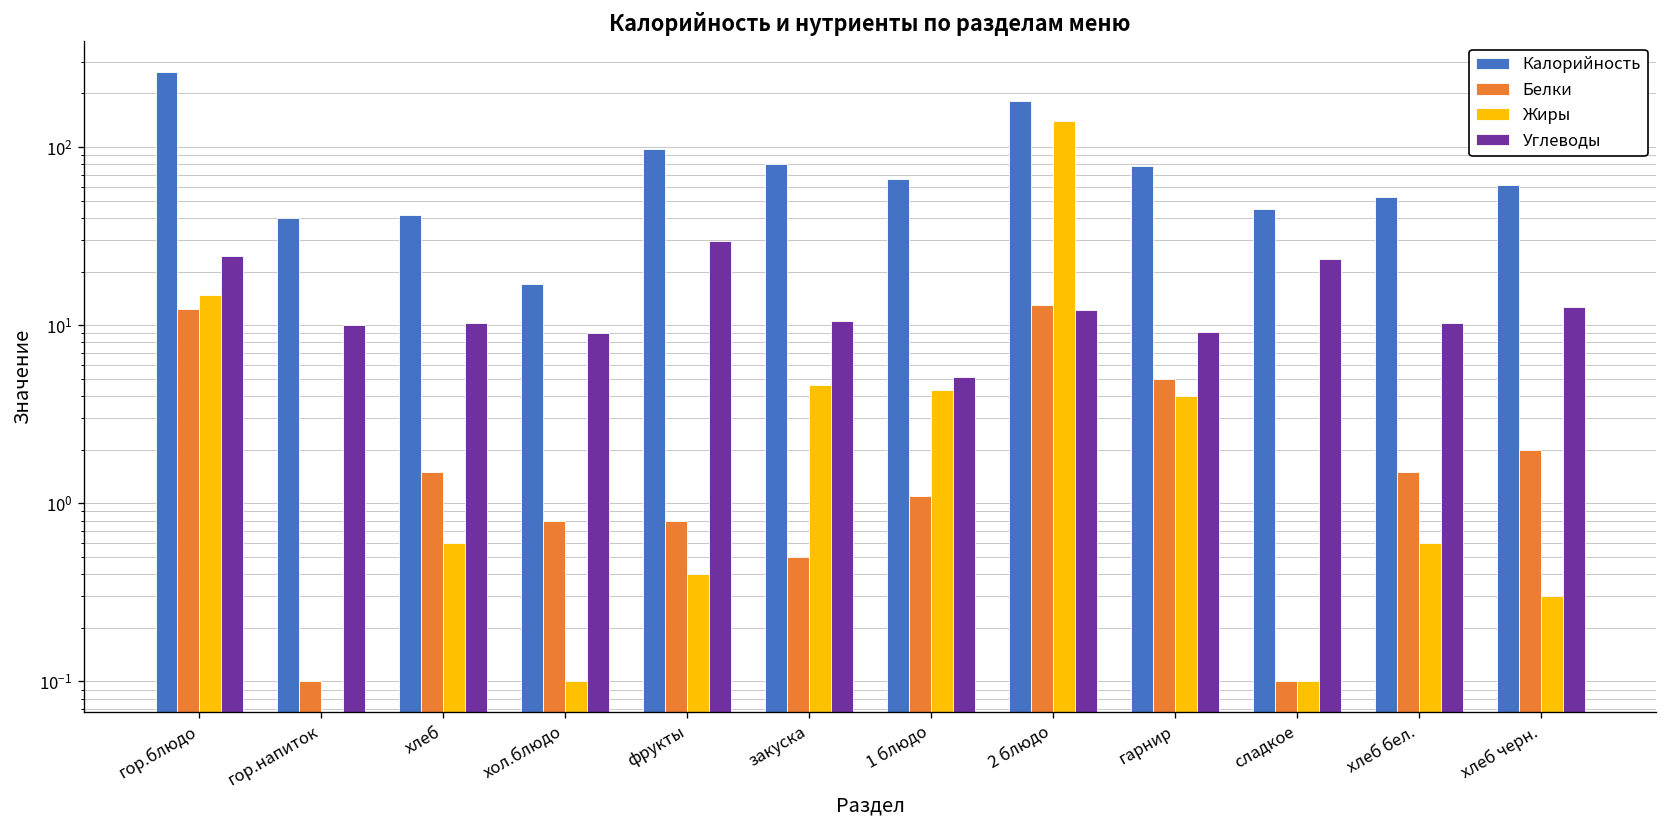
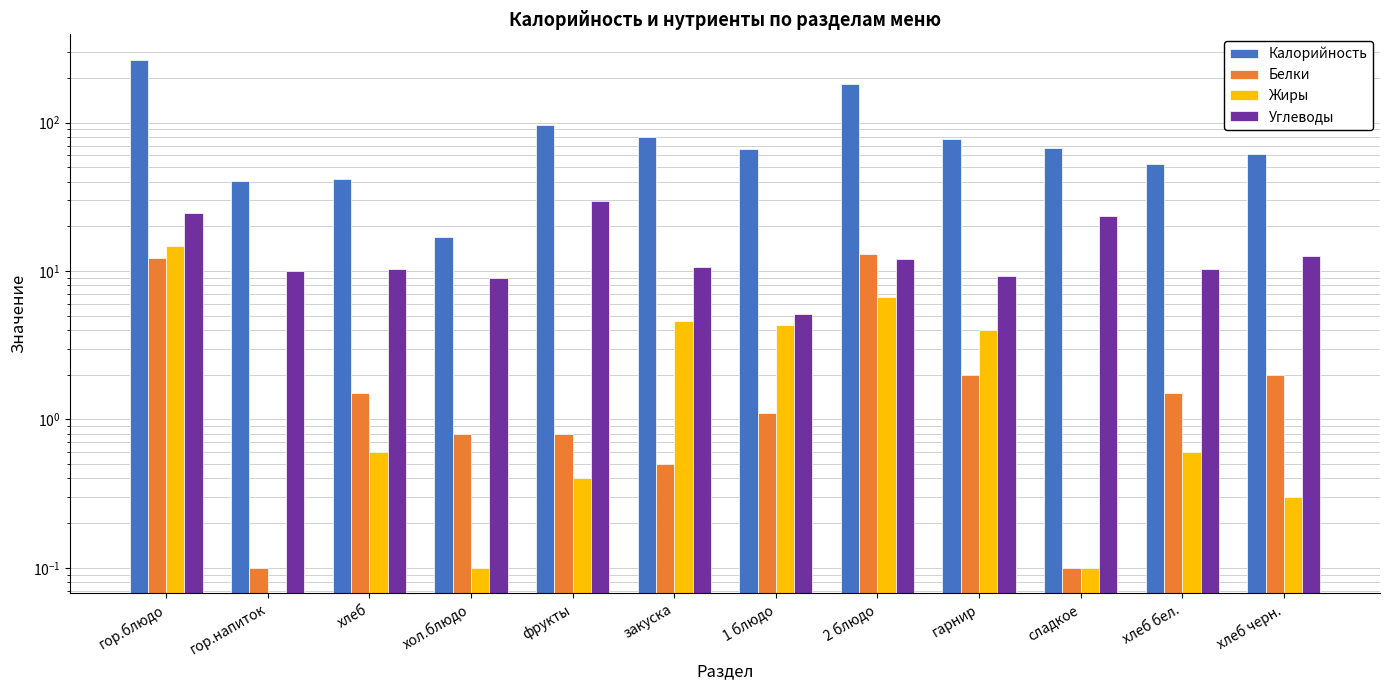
  {
    "Калорийность": {
      "гор.блюдо": 270,
      "гор.напиток": 40,
      "хлеб": 42,
      "хол.блюдо": 17,
      "фрукты": 100,
      "закуска": 80,
      "1 блюдо": 70,
      "2 блюдо": 180,
      "гарнир": 80,
-     "сладкое": 45,
+     "сладкое": 70,
      "хлеб бел.": 52,
      "хлеб черн.": 61
    },
    "Белки": {
      "гор.блюдо": 12,
      "гор.напиток": 0.10,
      "хлеб": 1.5,
      "хол.блюдо": 0.8,
      "фрукты": 0.8,
      "закуска": 0.50,
      "1 блюдо": 1.1,
      "2 блюдо": 13,
-     "гарнир": 5,
+     "гарнир": 2,
      "сладкое": 0.10,
      "хлеб бел.": 1.5,
      "хлеб черн.": 2
    },
    "Жиры": {
      "гор.блюдо": 15,
      "хлеб": 0.60,
      "хол.блюдо": 0.10,
      "фрукты": 0.40,
      "закуска": 4.6,
      "1 блюдо": 4.3,
-     "2 блюдо": 140,
+     "2 блюдо": 7,
      "гарнир": 4,
      "сладкое": 0.10,
      "хлеб бел.": 0.60,
      "хлеб черн.": 0.30
    },
    "Углеводы": {
      "гор.блюдо": 25,
      "гор.напиток": 10,
      "хлеб": 10,
      "хол.блюдо": 9,
      "фрукты": 30,
      "закуска": 11,
      "1 блюдо": 5,
      "2 блюдо": 12,
      "гарнир": 9,
      "сладкое": 24,
      "хлеб бел.": 10,
      "хлеб черн.": 13
    }
  }
